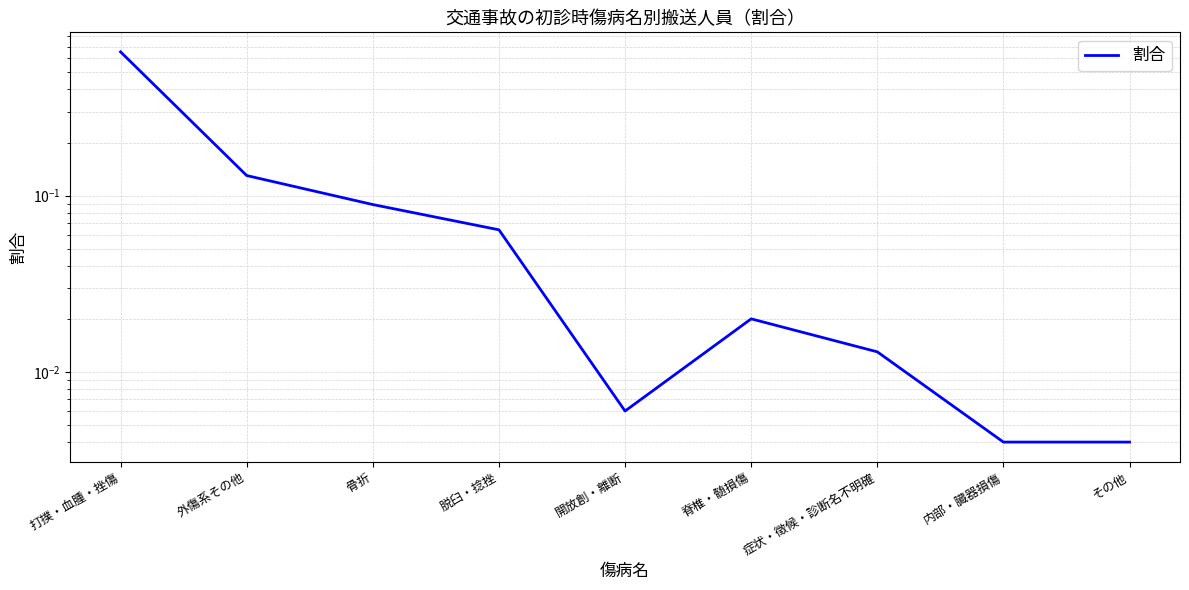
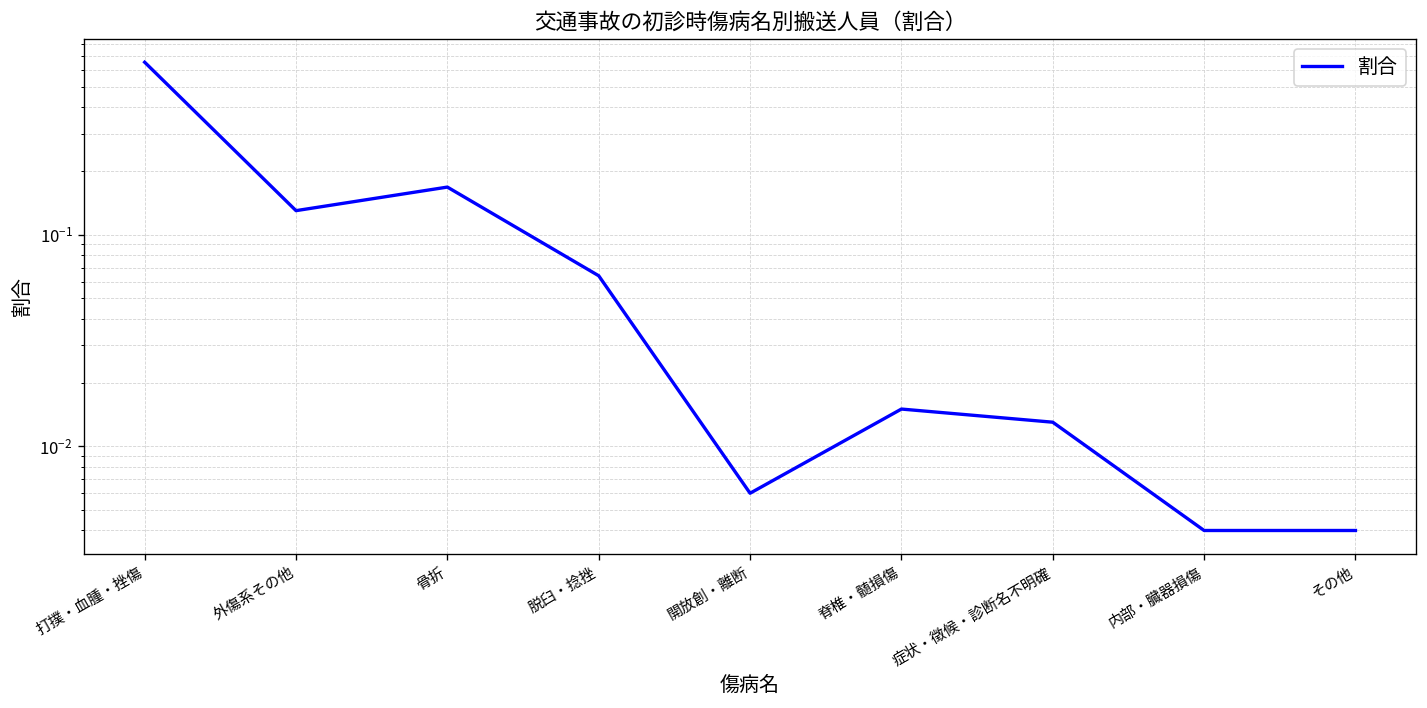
  {
    "打撲・血腫・挫傷": 0.65,
    "外傷系その他": 0.13,
-   "骨折": 0.09,
+   "骨折": 0.17,
    "脱臼・捻挫": 0.064,
    "開放創・離断": 0.006,
-   "脊椎・髄損傷": 0.020,
+   "脊椎・髄損傷": 0.015,
    "症状・徴候・診断名不明確": 0.013,
    "内部・臓器損傷": 0.004,
    "その他": 0.004
  }
